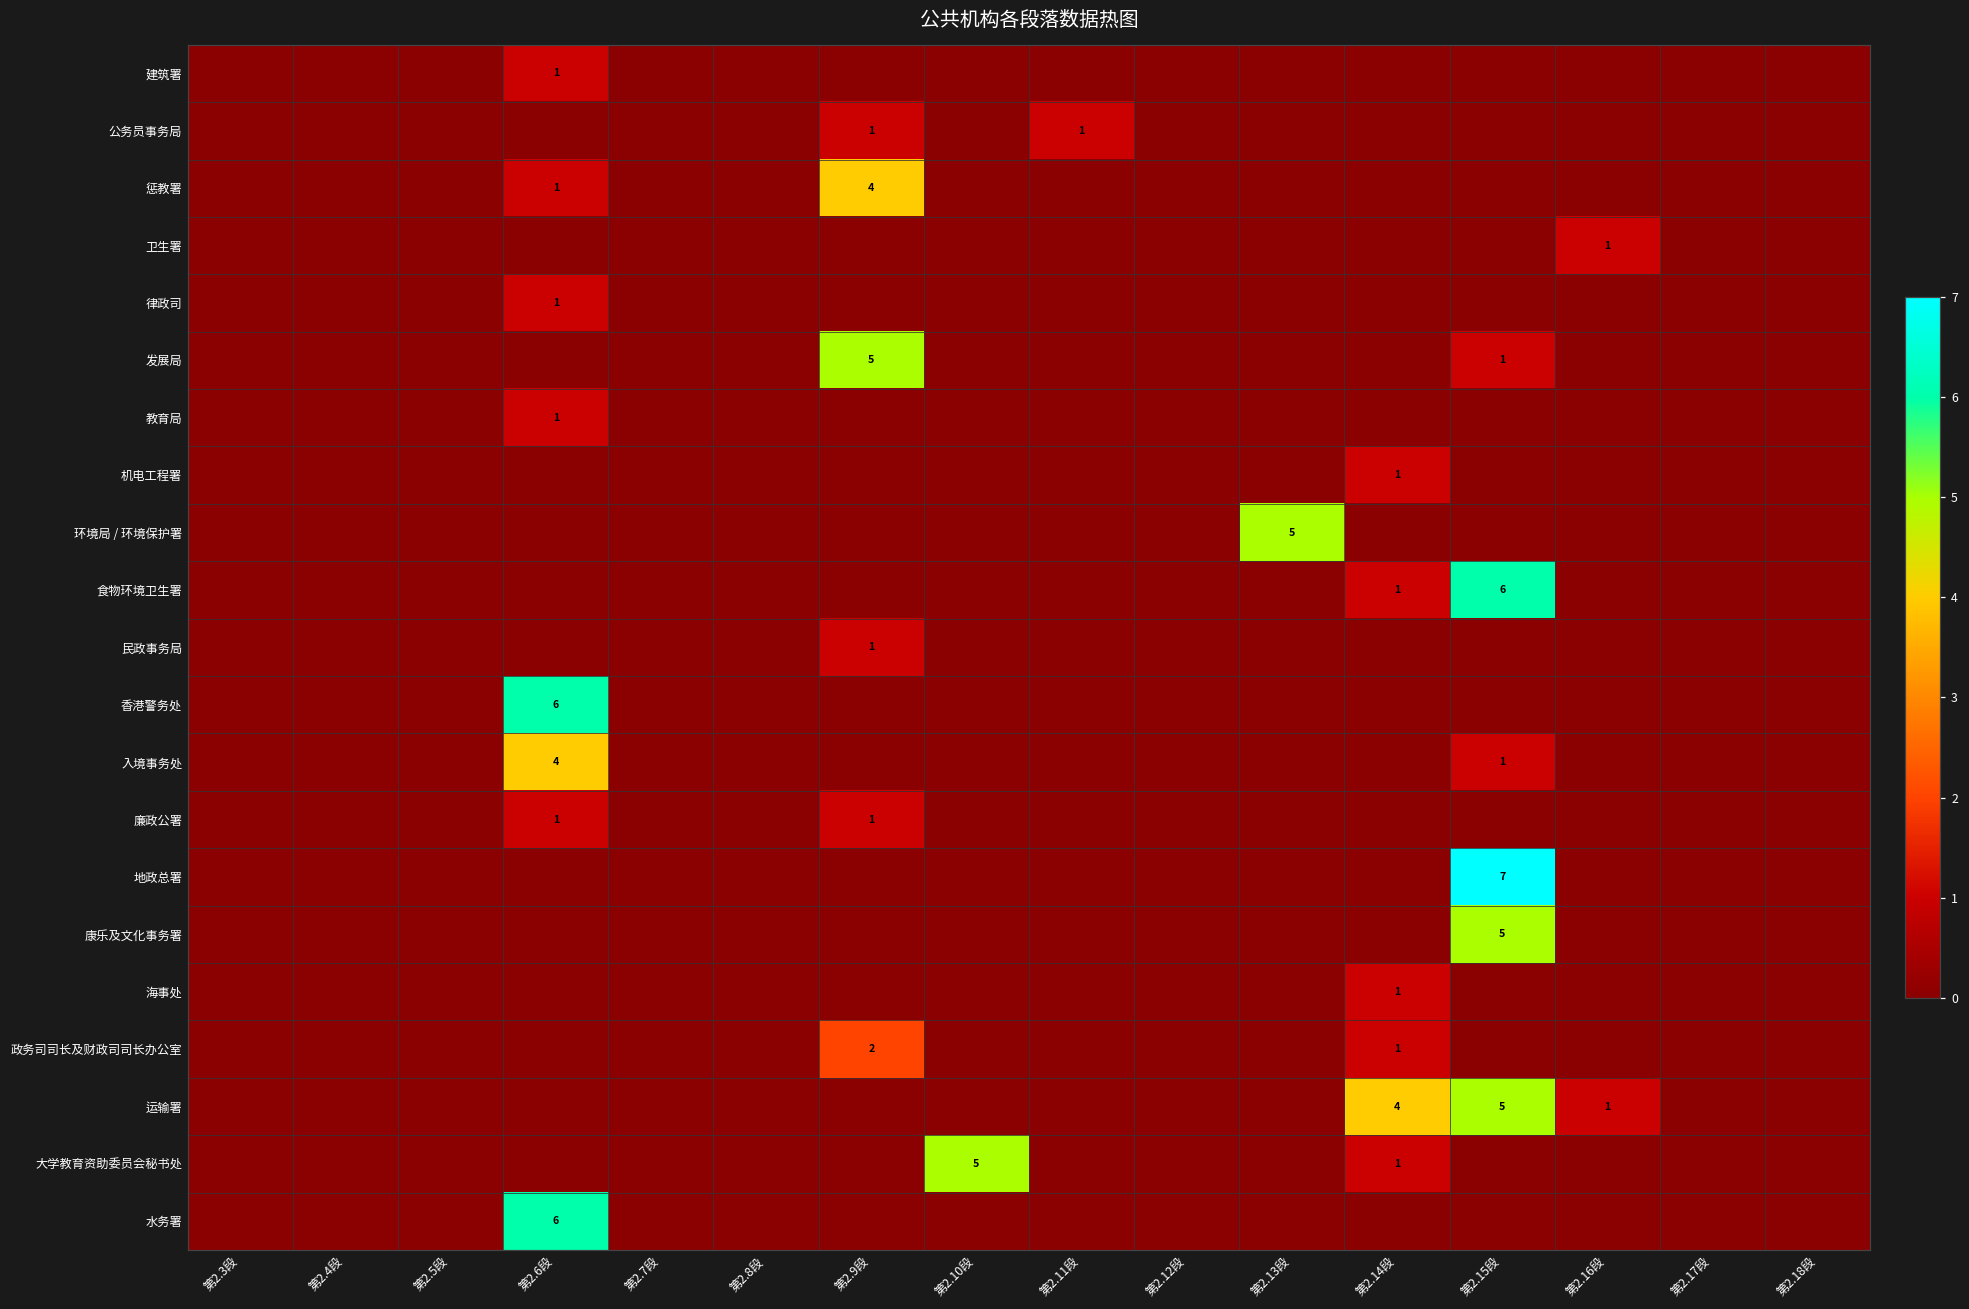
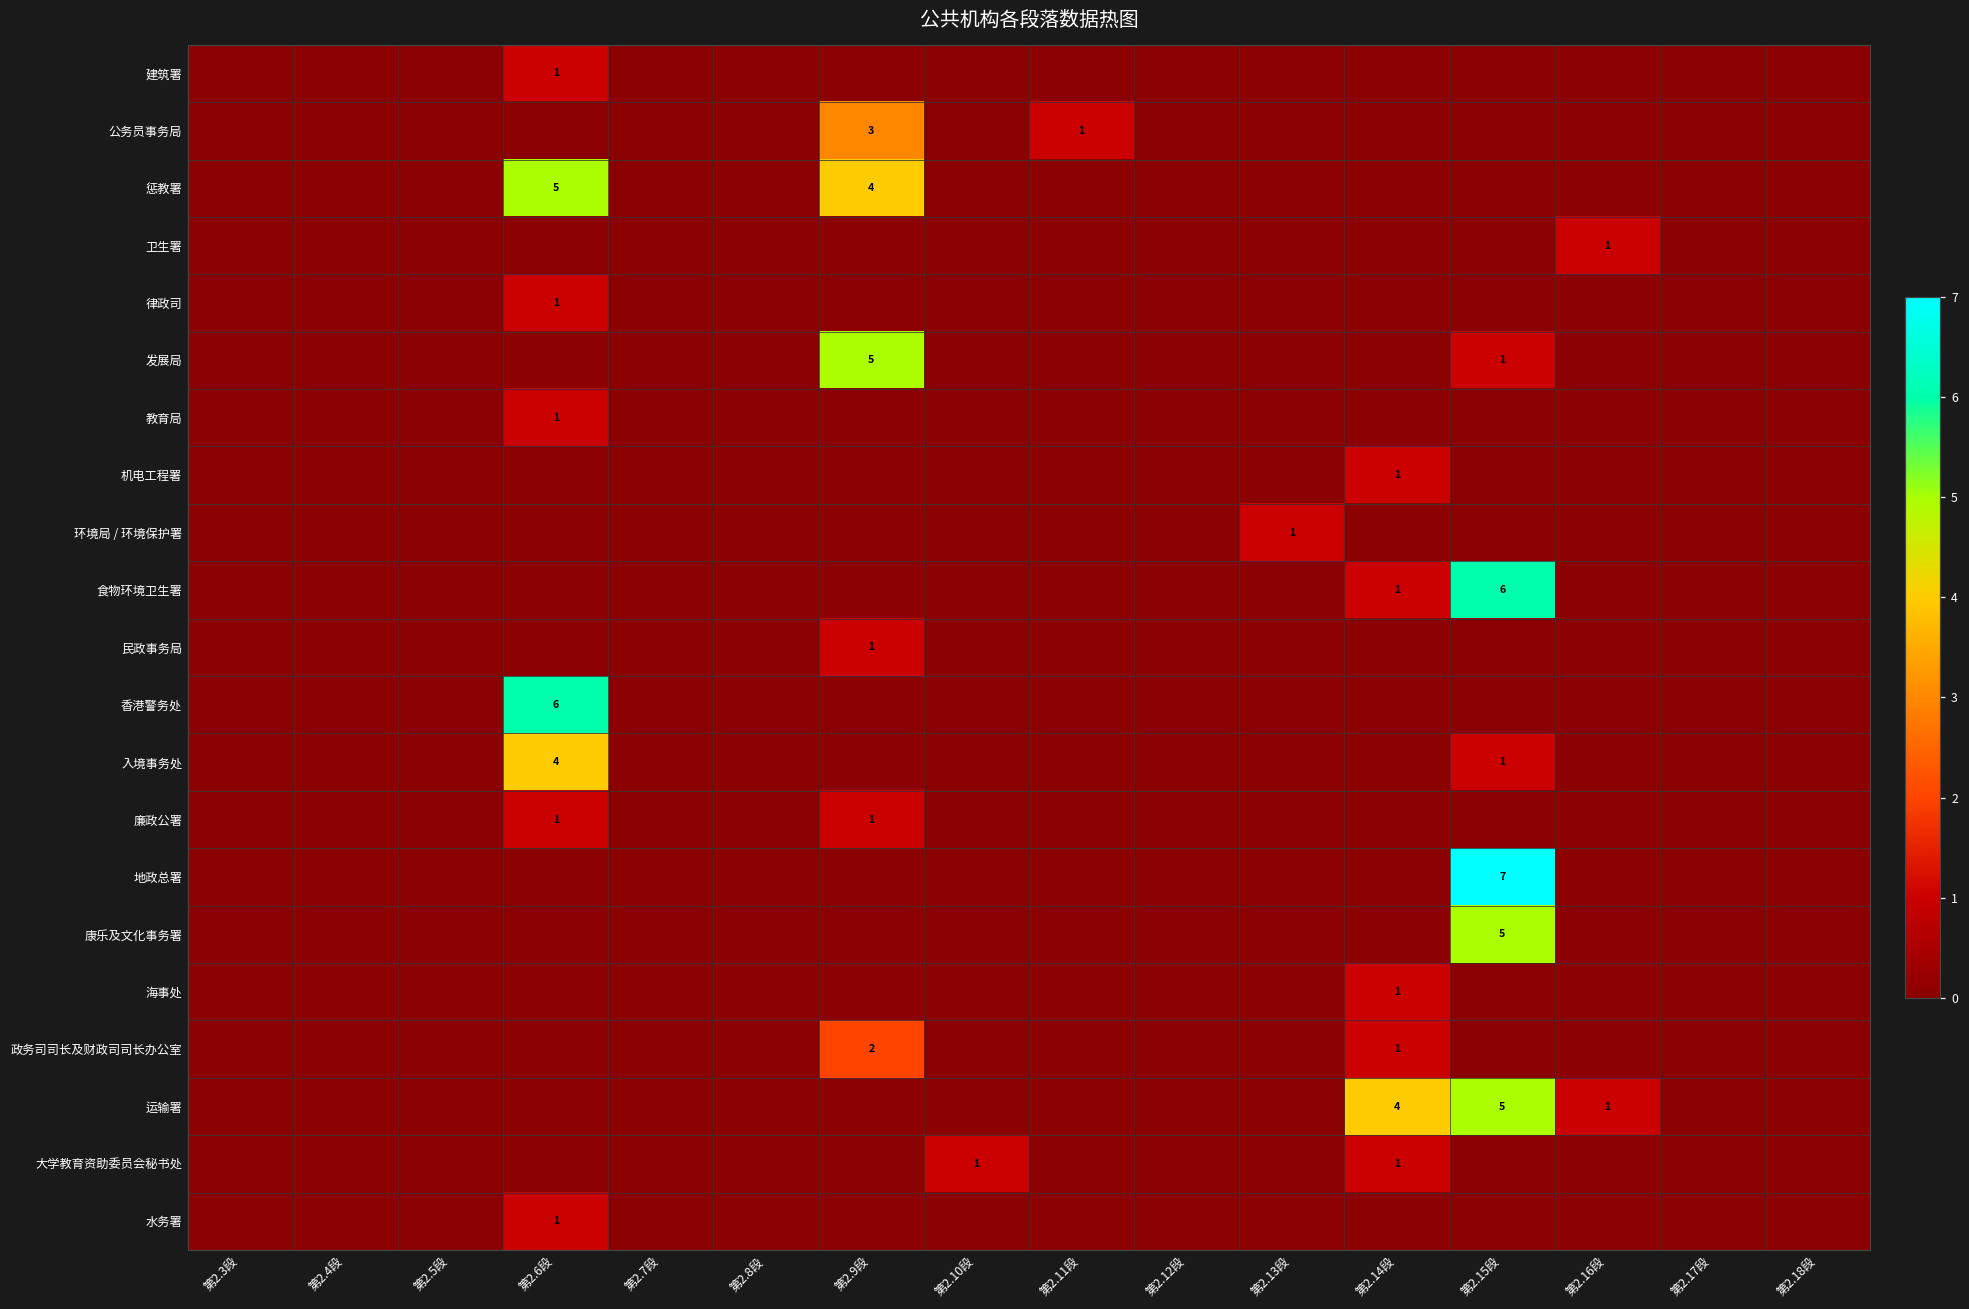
  {
    "建筑署": {
      "第2.6段": 1
    },
    "公务员事务局": {
-     "第2.9段": 1,
+     "第2.9段": 3,
      "第2.11段": 1
    },
    "惩教署": {
-     "第2.6段": 1,
+     "第2.6段": 5,
      "第2.9段": 4
    },
    "卫生署": {
      "第2.16段": 1
    },
    "律政司": {
      "第2.6段": 1
    },
    "发展局": {
      "第2.9段": 5,
      "第2.15段": 1
    },
    "教育局": {
      "第2.6段": 1
    },
    "机电工程署": {
      "第2.14段": 1
    },
    "环境局 / 环境保护署": {
-     "第2.13段": 5
+     "第2.13段": 1
    },
    "食物环境卫生署": {
      "第2.14段": 1,
      "第2.15段": 6
    },
    "民政事务局": {
      "第2.9段": 1
    },
    "香港警务处": {
      "第2.6段": 6
    },
    "入境事务处": {
      "第2.6段": 4,
      "第2.15段": 1
    },
    "廉政公署": {
      "第2.6段": 1,
      "第2.9段": 1
    },
    "地政总署": {
      "第2.15段": 7
    },
    "康乐及文化事务署": {
      "第2.15段": 5
    },
    "海事处": {
      "第2.14段": 1
    },
    "政务司司长及财政司司长办公室": {
      "第2.9段": 2,
      "第2.14段": 1
    },
    "运输署": {
      "第2.14段": 4,
      "第2.15段": 5,
      "第2.16段": 1
    },
    "大学教育资助委员会秘书处": {
-     "第2.10段": 5,
+     "第2.10段": 1,
      "第2.14段": 1
    },
    "水务署": {
-     "第2.6段": 6
+     "第2.6段": 1
    }
  }
